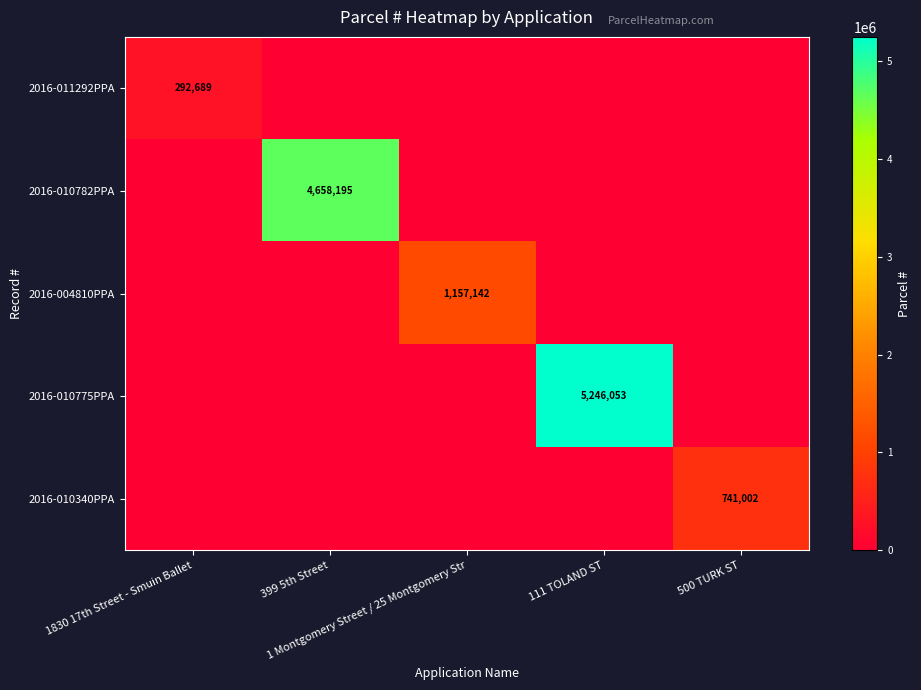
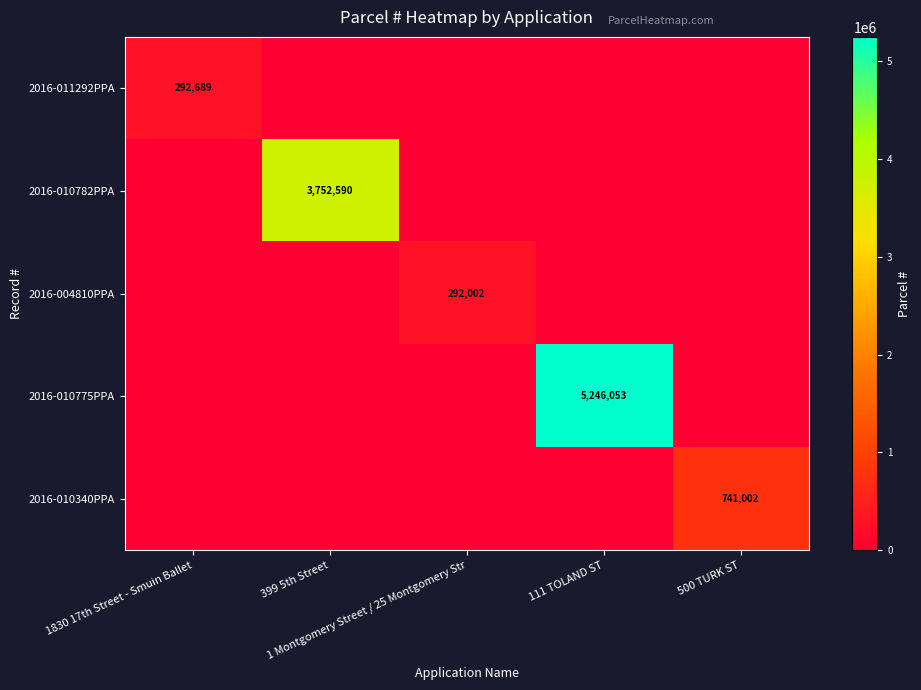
  {
    "2016-011292PPA": {
      "1830 17th Street - Smuin Ballet": "292,689"
    },
    "2016-010782PPA": {
-     "399 5th Street": "4,658,195"
+     "399 5th Street": "3,752,590"
    },
    "2016-004810PPA": {
-     "1 Montgomery Street / 25 Montgomery Str": "1,157,142"
+     "1 Montgomery Street / 25 Montgomery Str": "292,002"
    },
    "2016-010775PPA": {
      "111 TOLAND ST": "5,246,053"
    },
    "2016-010340PPA": {
      "500 TURK ST": "741,002"
    }
  }
